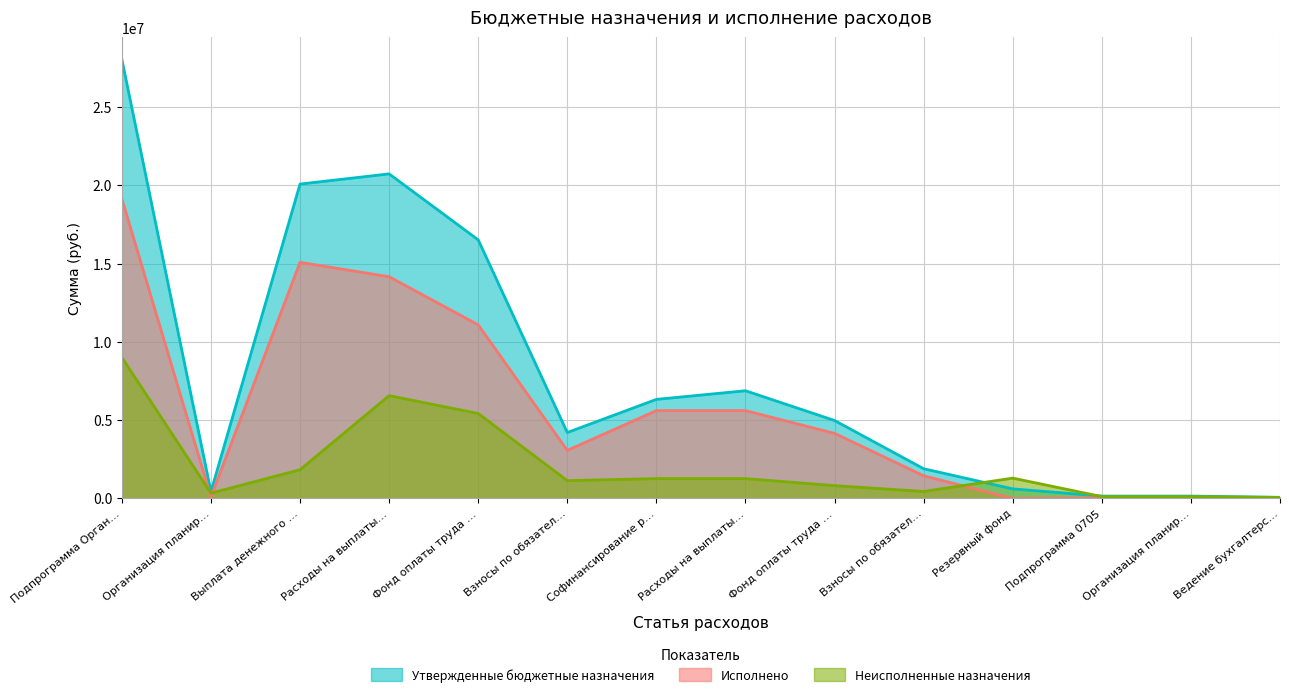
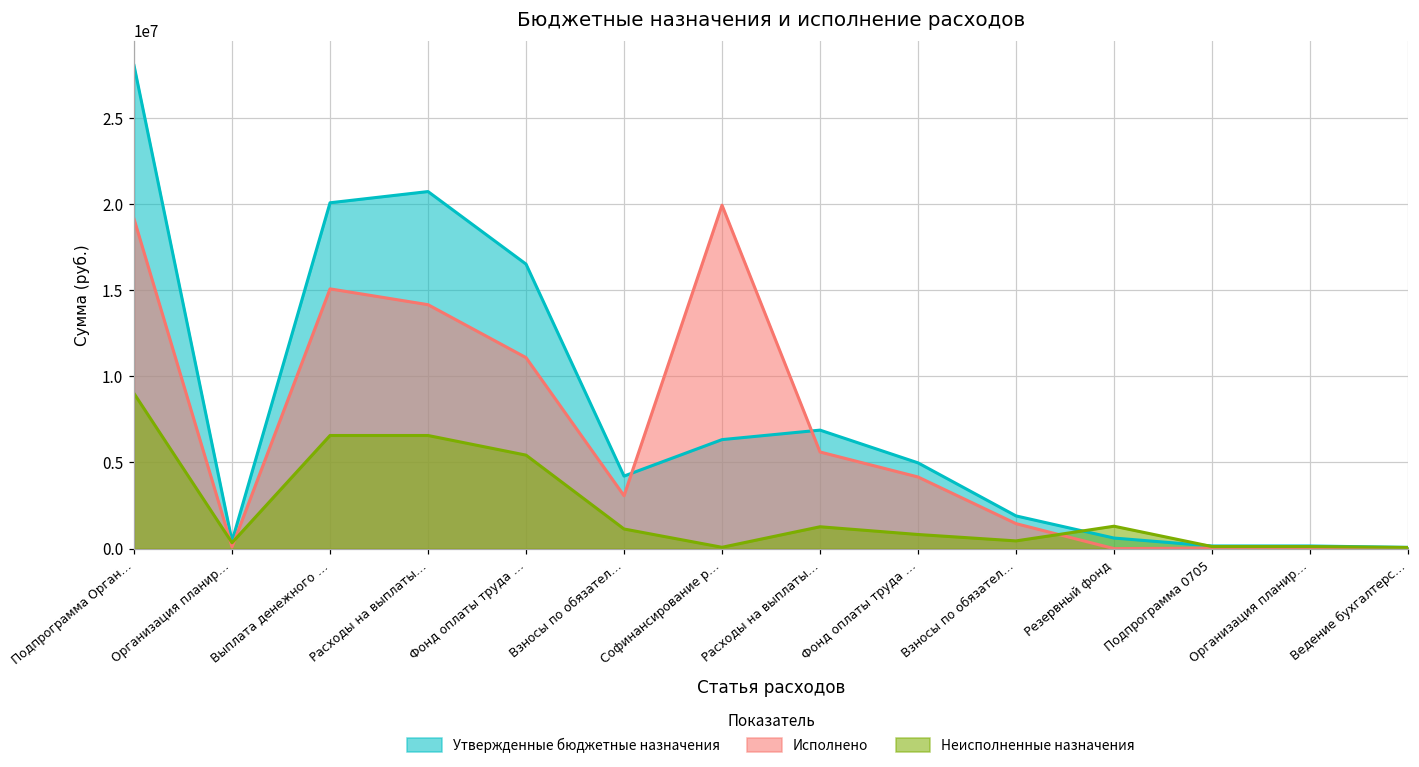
  {
    "Утвержденные бюджетные назначения": {
      "Подпрограмма Орган…": 28000000,
      "Выплата денежного …": 20100000,
      "Софинансирование р…": 6300000,
      "Резервный фонд": 600000
    },
    "Исполнено": {
      "Подпрограмма Орган…": 19100000,
      "Выплата денежного …": 15100000,
-     "Софинансирование р…": 5600000,
+     "Софинансирование р…": 19900000,
      "Резервный фонд": 0
    },
    "Неисполненные назначения": {
      "Подпрограмма Орган…": 9000000,
-     "Выплата денежного …": 1800000,
-     "Софинансирование р…": 1300000,
+     "Выплата денежного …": 6600000,
+     "Софинансирование р…": 100000,
      "Резервный фонд": 1300000
    }
  }
